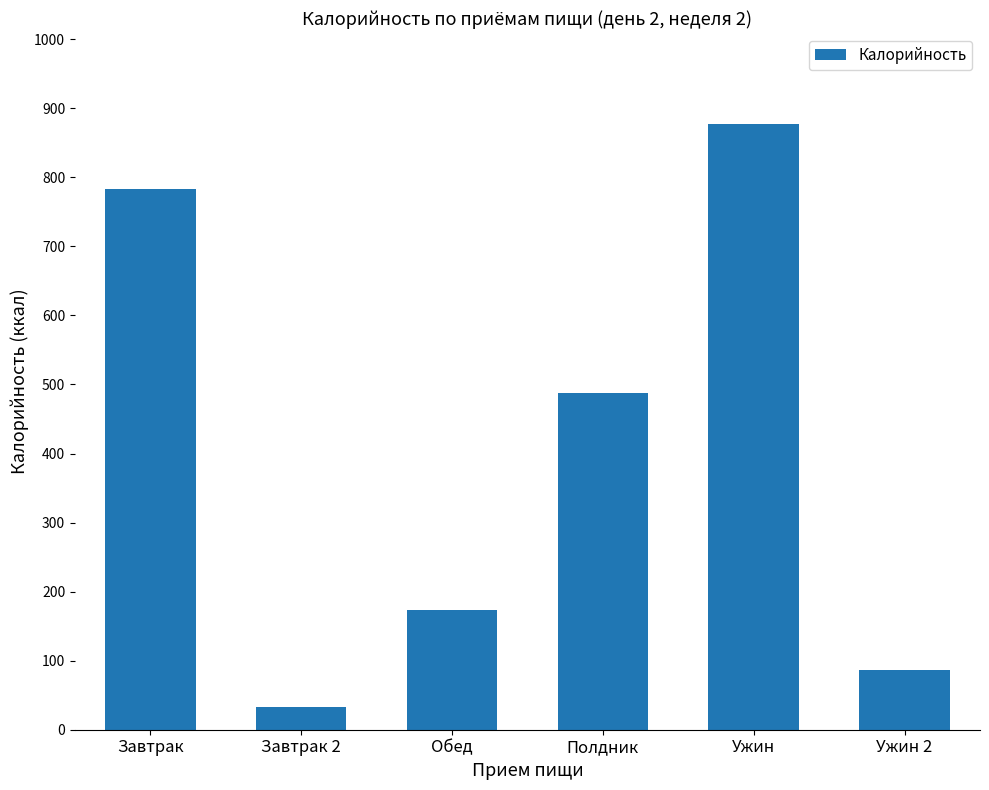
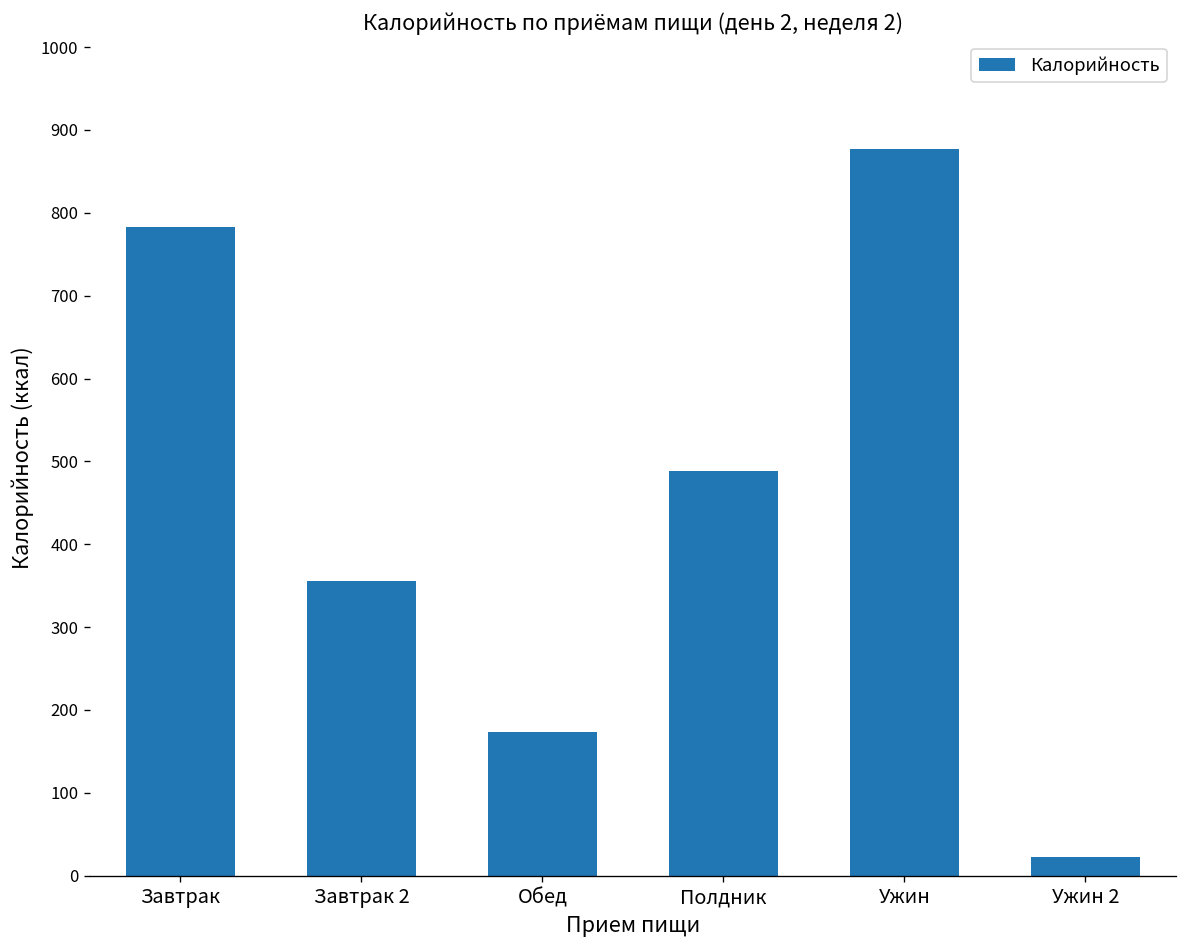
  {
    "Завтрак": 780,
-   "Завтрак 2": 30,
+   "Завтрак 2": 360,
    "Обед": 170,
    "Полдник": 490,
    "Ужин": 880,
-   "Ужин 2": 90
+   "Ужин 2": 20
  }
